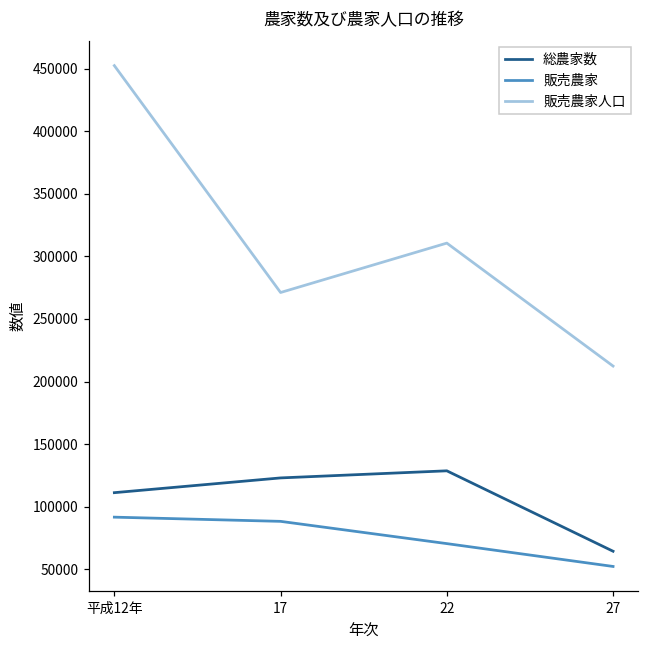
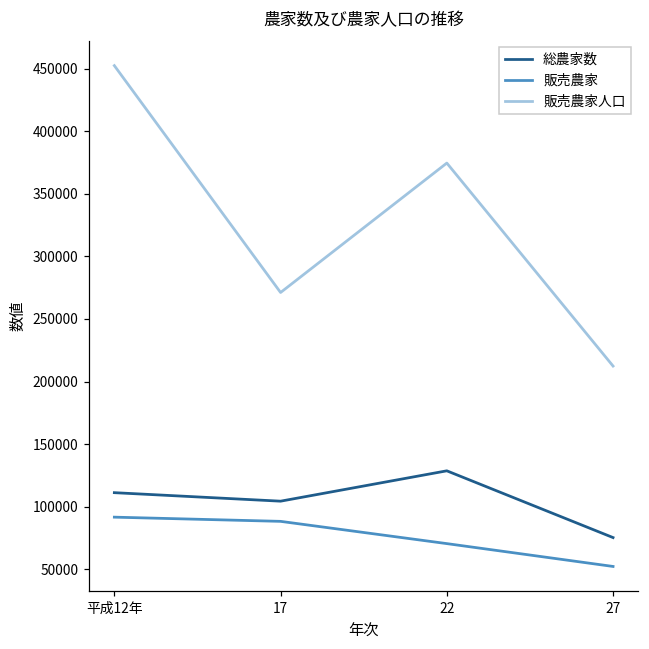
  {
    "総農家数": {
      "平成12年": 111000,
-     "17": 123000,
+     "17": 104000,
      "22": 129000,
-     "27": 64000
+     "27": 75000
    },
    "販売農家": {
      "平成12年": 92000,
      "17": 88000,
      "22": 71000,
      "27": 52000
    },
    "販売農家人口": {
      "平成12年": 452000,
      "17": 271000,
-     "22": 311000,
+     "22": 375000,
      "27": 212000
    }
  }
